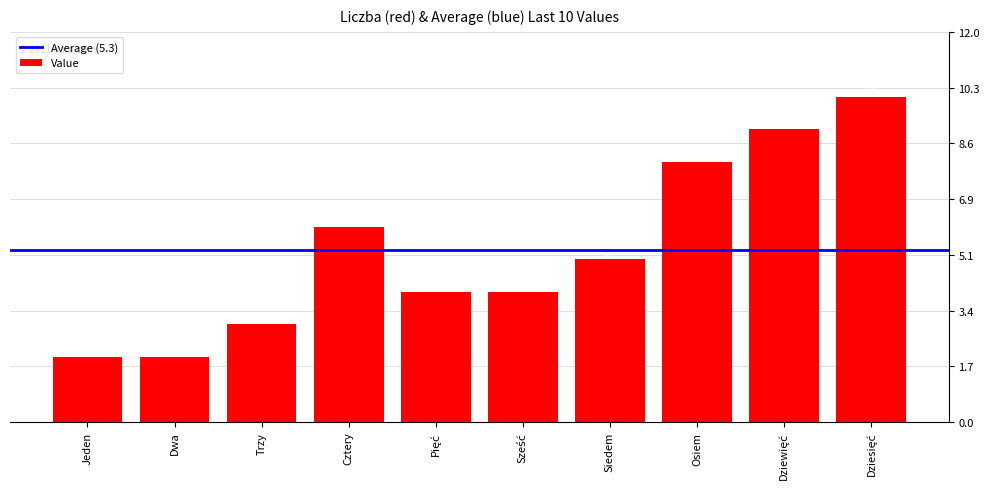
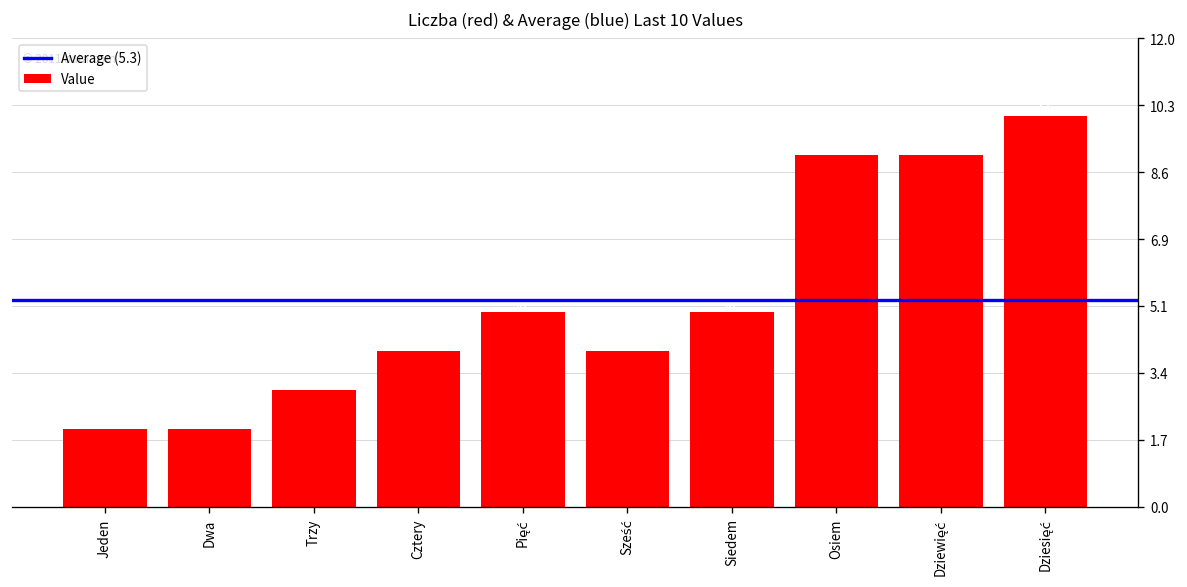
  {
    "Jeden": 2,
    "Dwa": 2,
    "Trzy": 3,
-   "Cztery": 6,
-   "Pięć": 4,
+   "Cztery": 4,
+   "Pięć": 5,
    "Sześć": 4,
    "Siedem": 5,
-   "Osiem": 8,
+   "Osiem": 9,
    "Dziewięć": 9,
    "Dziesięć": 10
  }
